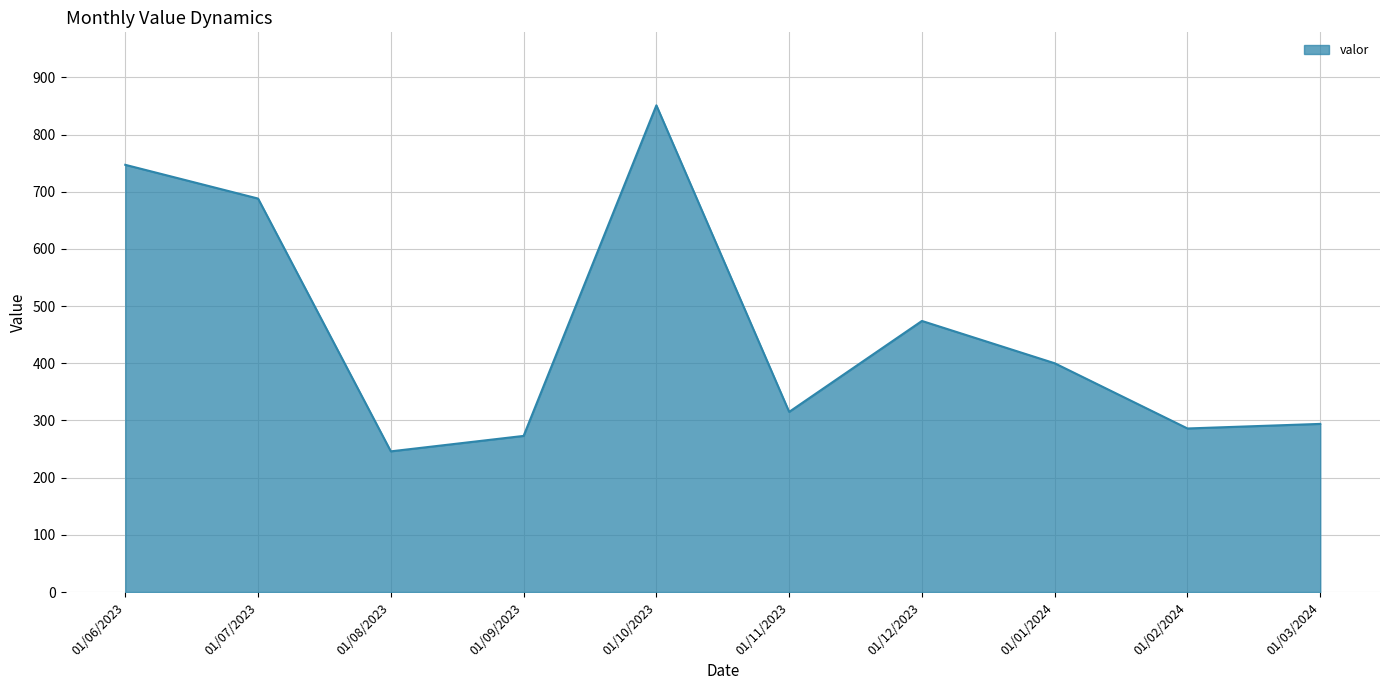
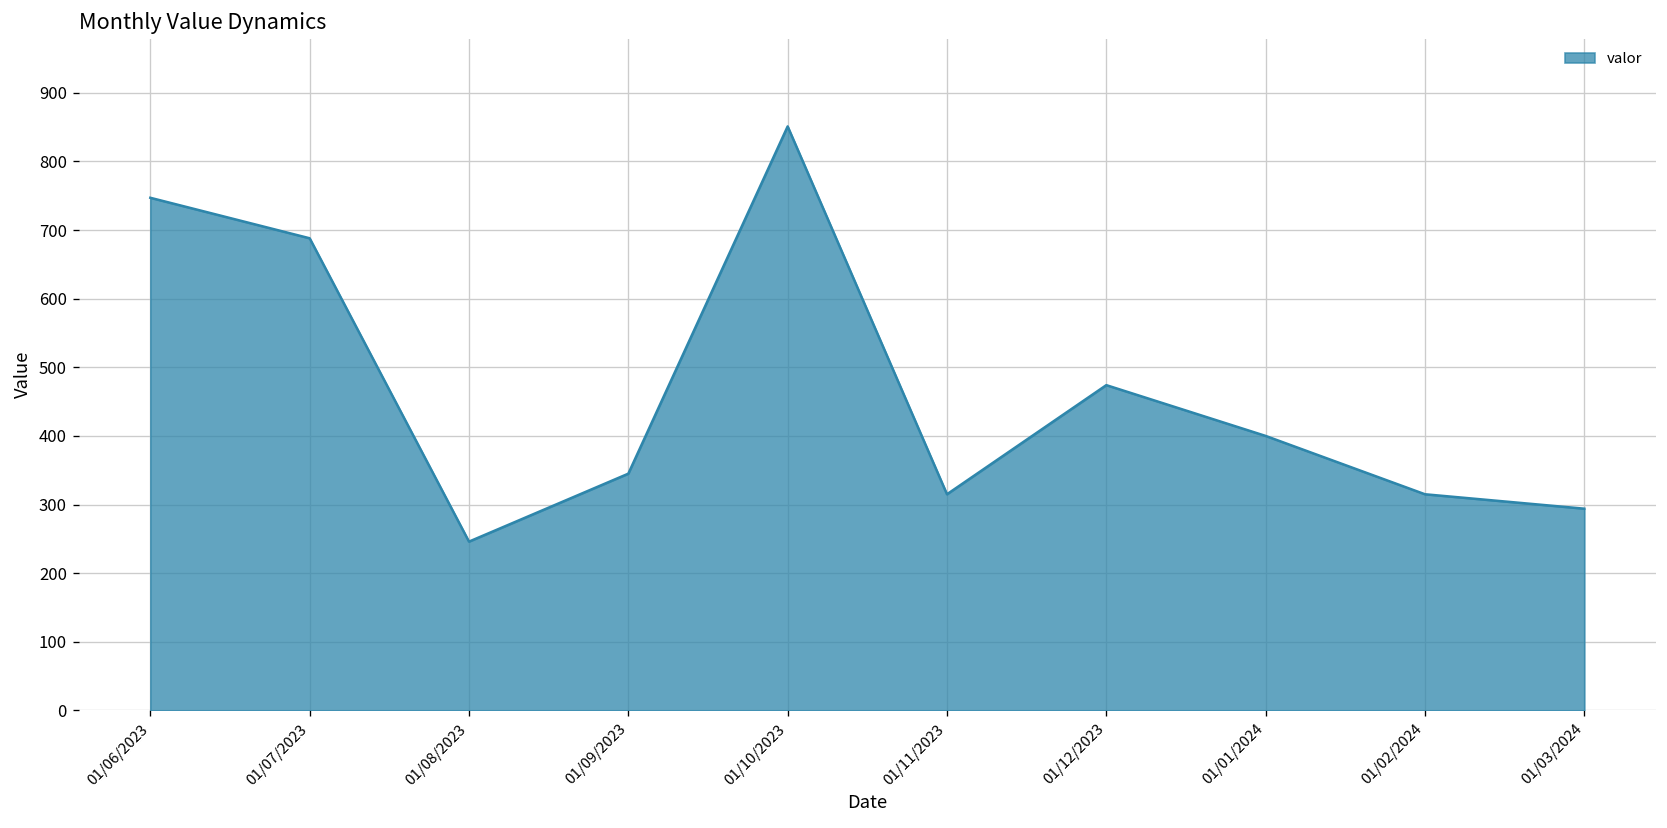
  {
    "01/06/2023": 750,
    "01/07/2023": 690,
    "01/08/2023": 250,
-   "01/09/2023": 270,
+   "01/09/2023": 350,
    "01/10/2023": 850,
    "01/11/2023": 320,
    "01/12/2023": 470,
    "01/01/2024": 400,
-   "01/02/2024": 290,
+   "01/02/2024": 320,
    "01/03/2024": 290
  }
